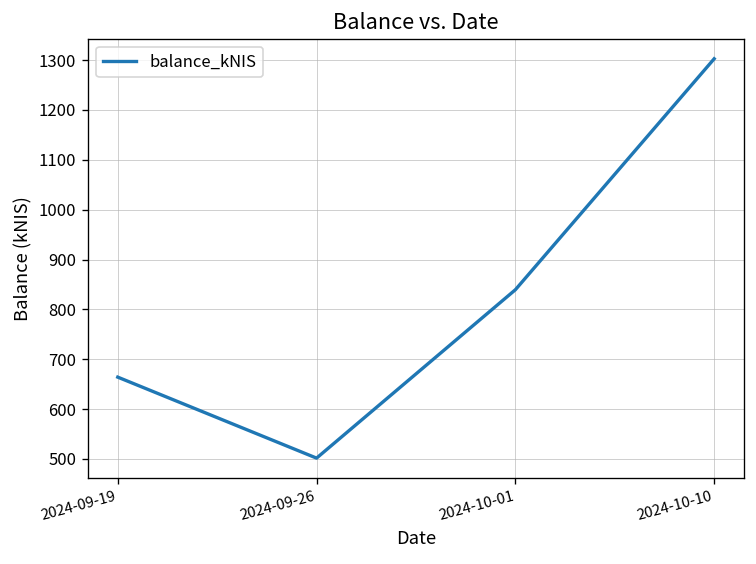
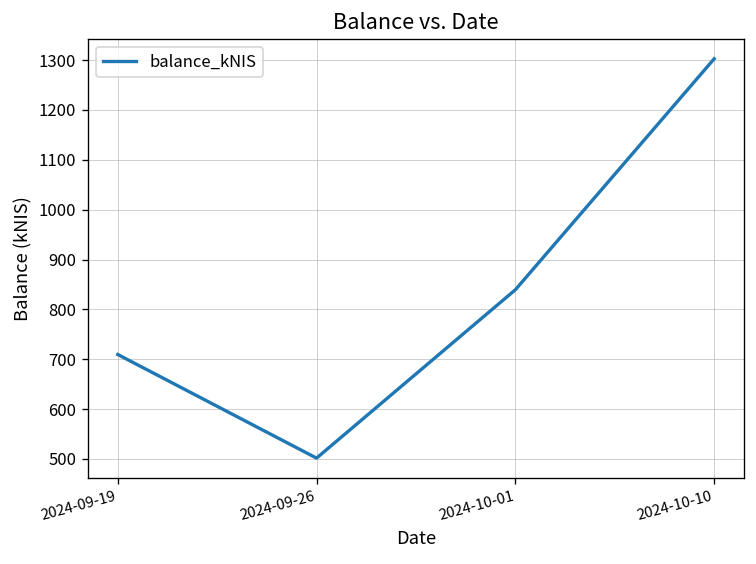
  {
-   "2024-09-19": 660,
+   "2024-09-19": 710,
    "2024-09-26": 500,
    "2024-10-01": 840,
    "2024-10-10": 1300
  }
